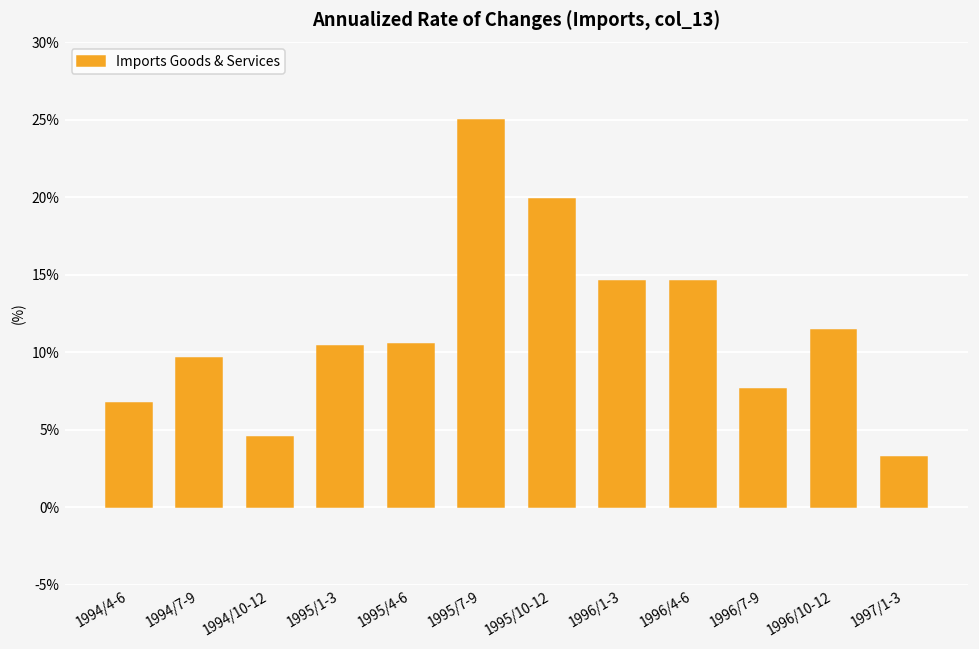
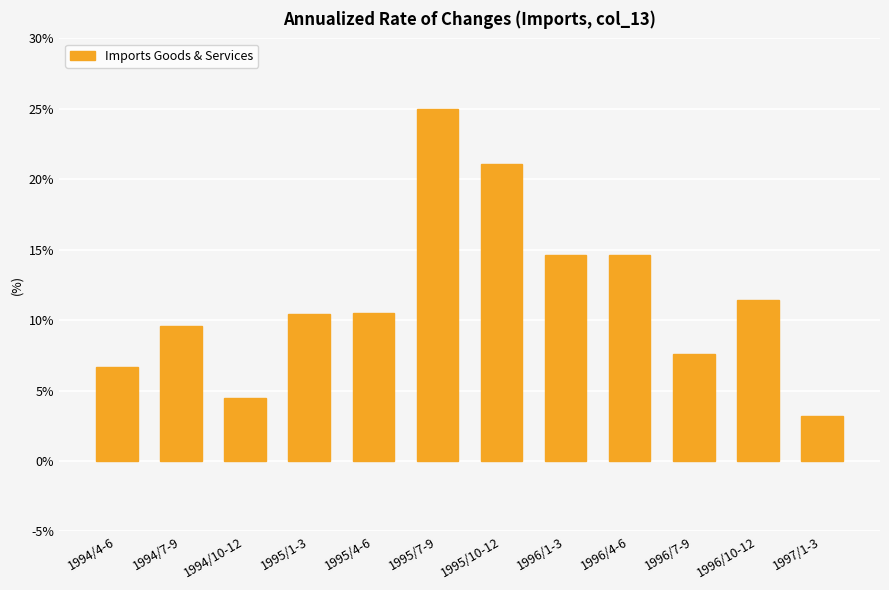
  {
    "1994/4-6": "6.7%",
    "1994/7-9": "9.6%",
    "1994/10-12": "4.5%",
    "1995/1-3": "10.4%",
    "1995/4-6": "10.5%",
    "1995/7-9": "25.0%",
-   "1995/10-12": "19.9%",
+   "1995/10-12": "21.1%",
    "1996/1-3": "14.6%",
    "1996/4-6": "14.6%",
    "1996/7-9": "7.6%",
    "1996/10-12": "11.4%",
    "1997/1-3": "3.2%"
  }
